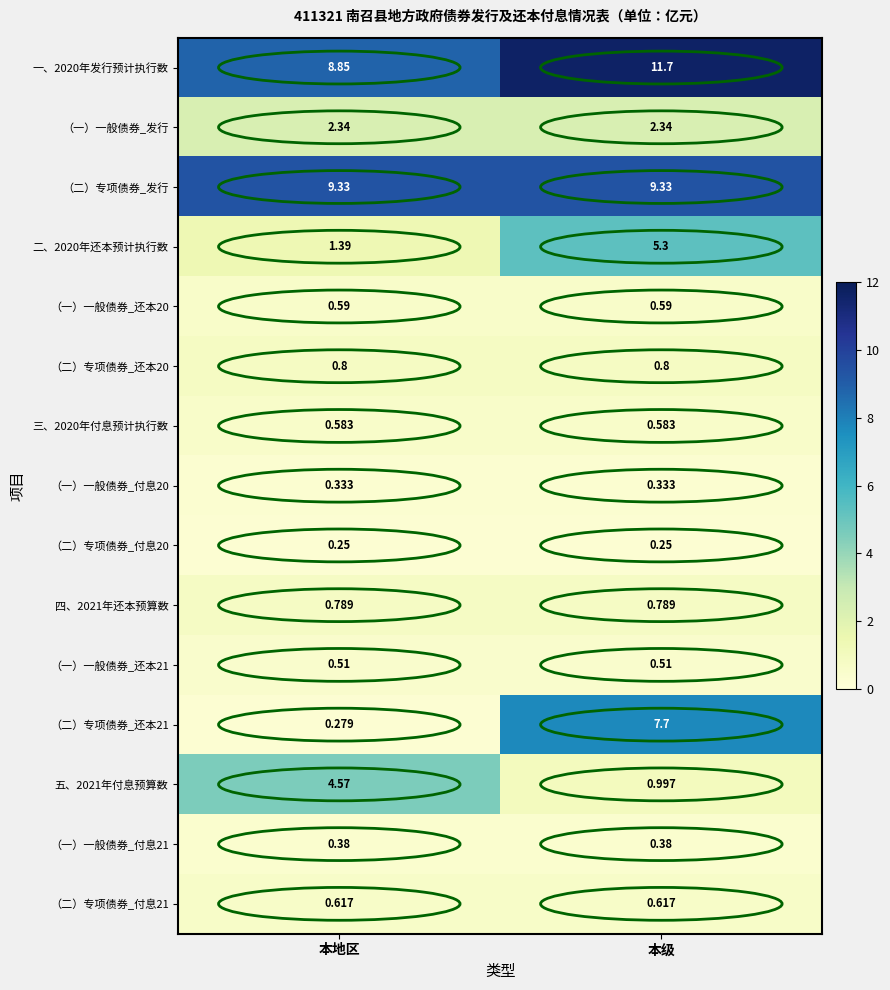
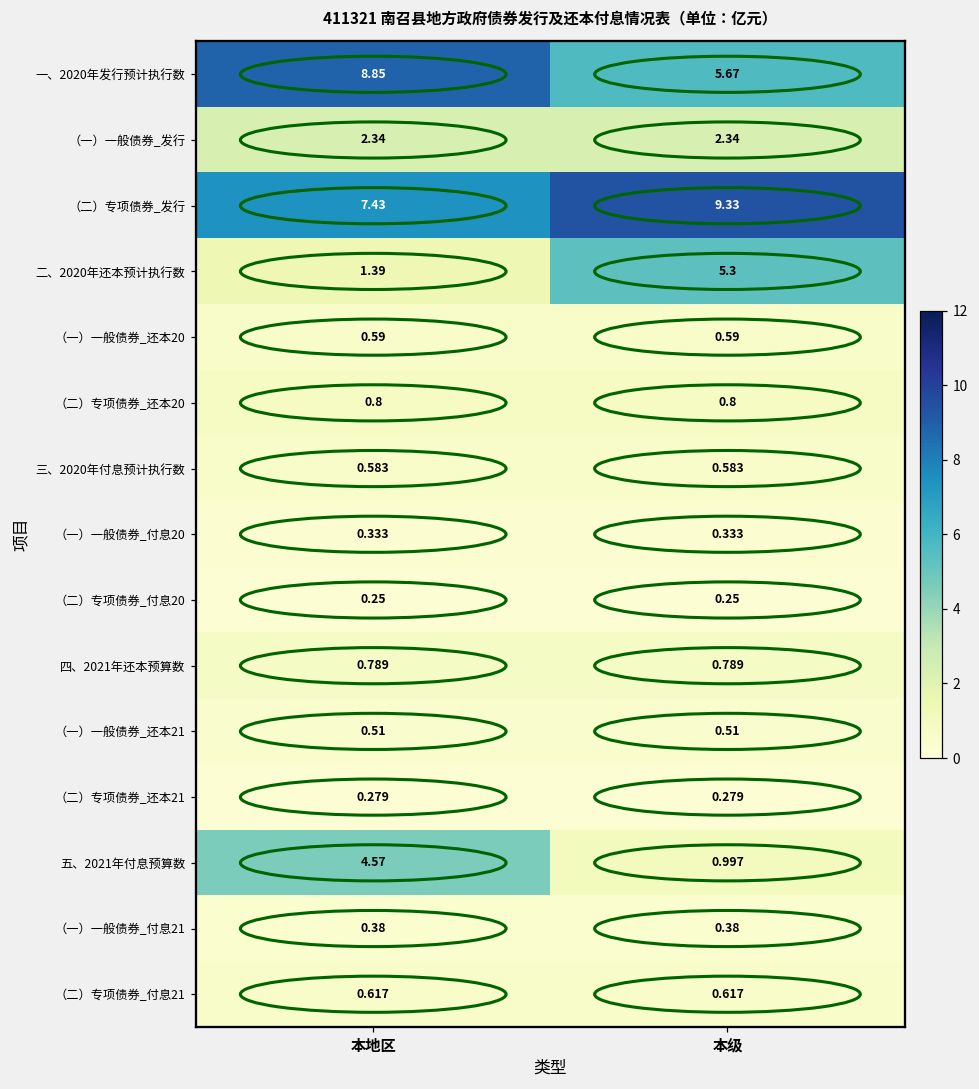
  {
    "一、2020年发行预计执行数": {
      "本地区": 8.85,
-     "本级": 11.7
+     "本级": 5.67
    },
    "（一）一般债券_发行": {
      "本地区": 2.34,
      "本级": 2.34
    },
    "（二）专项债券_发行": {
-     "本地区": 9.33,
+     "本地区": 7.43,
      "本级": 9.33
    },
    "二、2020年还本预计执行数": {
      "本地区": 1.39,
      "本级": 5.3
    },
    "（一）一般债券_还本20": {
      "本地区": 0.59,
      "本级": 0.59
    },
    "（二）专项债券_还本20": {
      "本地区": 0.8,
      "本级": 0.8
    },
    "三、2020年付息预计执行数": {
      "本地区": 0.583,
      "本级": 0.583
    },
    "（一）一般债券_付息20": {
      "本地区": 0.333,
      "本级": 0.333
    },
    "（二）专项债券_付息20": {
      "本地区": 0.25,
      "本级": 0.25
    },
    "四、2021年还本预算数": {
      "本地区": 0.789,
      "本级": 0.789
    },
    "（一）一般债券_还本21": {
      "本地区": 0.51,
      "本级": 0.51
    },
    "（二）专项债券_还本21": {
      "本地区": 0.279,
-     "本级": 7.7
+     "本级": 0.279
    },
    "五、2021年付息预算数": {
      "本地区": 4.57,
      "本级": 0.997
    },
    "（一）一般债券_付息21": {
      "本地区": 0.38,
      "本级": 0.38
    },
    "（二）专项债券_付息21": {
      "本地区": 0.617,
      "本级": 0.617
    }
  }
